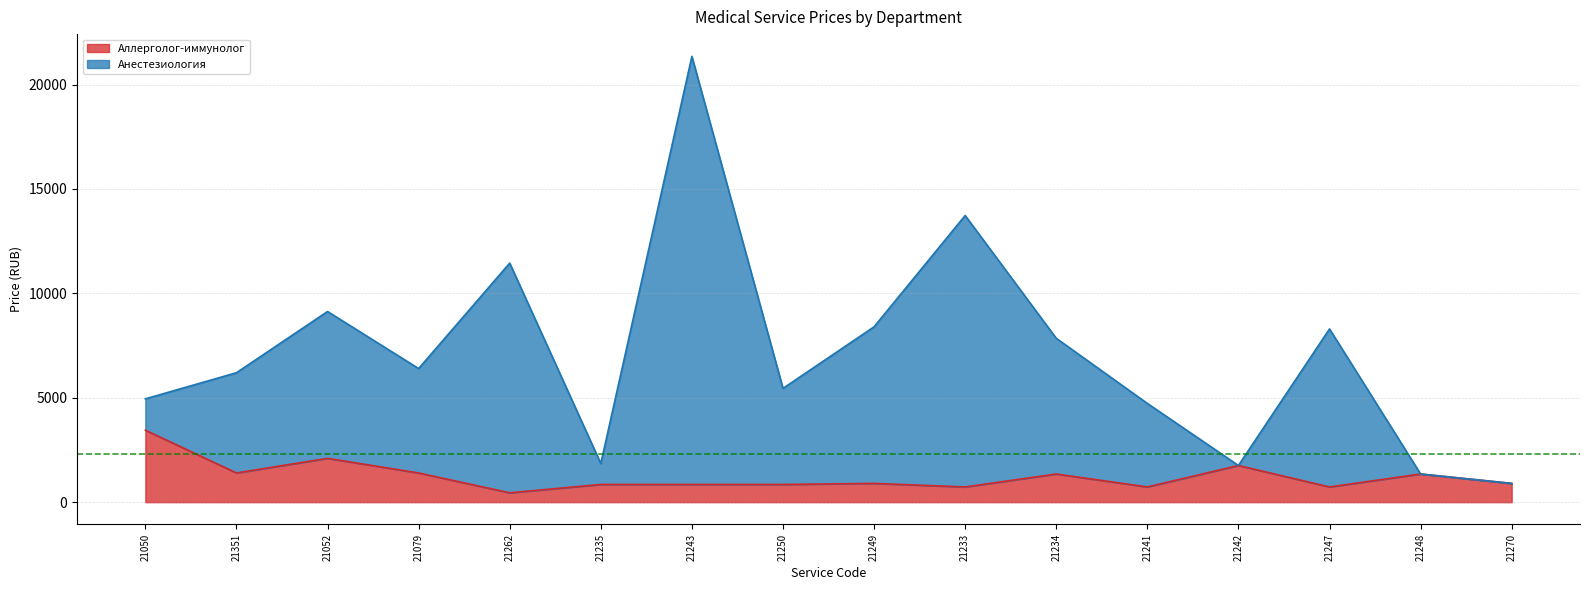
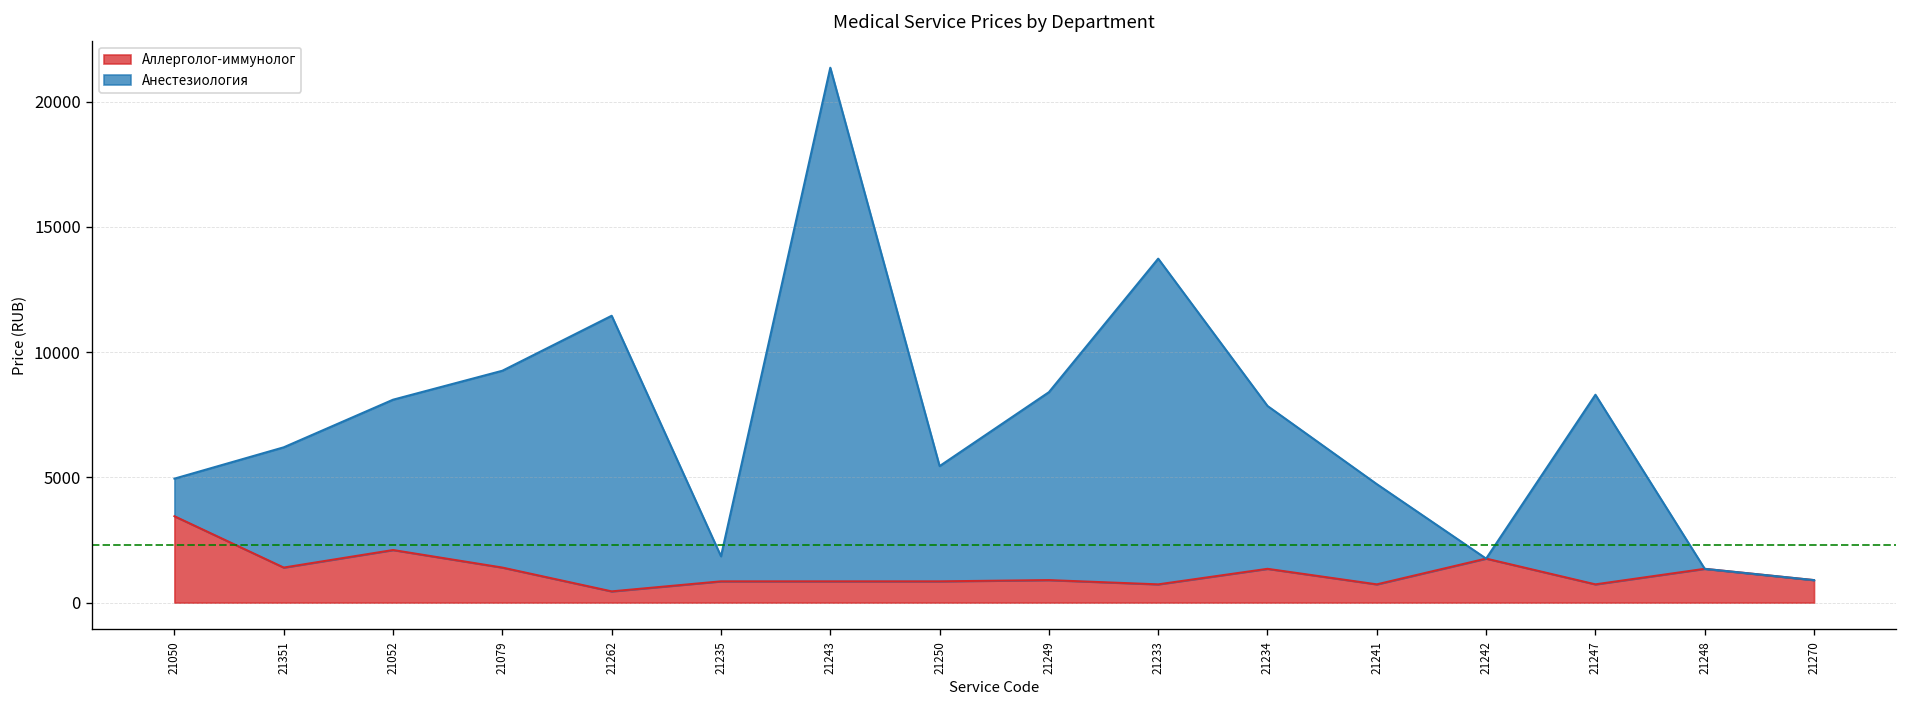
  {
    "Аллерголог-иммунолог": {
      "21050": 3400,
      "21351": 1400,
      "21052": 2100,
      "21079": 1400,
      "21262": 500,
      "21235": 900,
      "21243": 900,
      "21250": 900,
      "21249": 900,
      "21233": 700,
      "21234": 1400,
      "21241": 700,
      "21247": 700
    },
    "Анестезиология": {
      "21050": 1500,
      "21351": 4800,
-     "21052": 7000,
-     "21079": 5000,
+     "21052": 6000,
+     "21079": 7900,
      "21262": 11000,
      "21235": 1000,
      "21243": 20500,
      "21250": 4600,
      "21249": 7500,
      "21233": 13000,
      "21234": 6500,
      "21241": 4000,
      "21247": 7600
    }
  }
